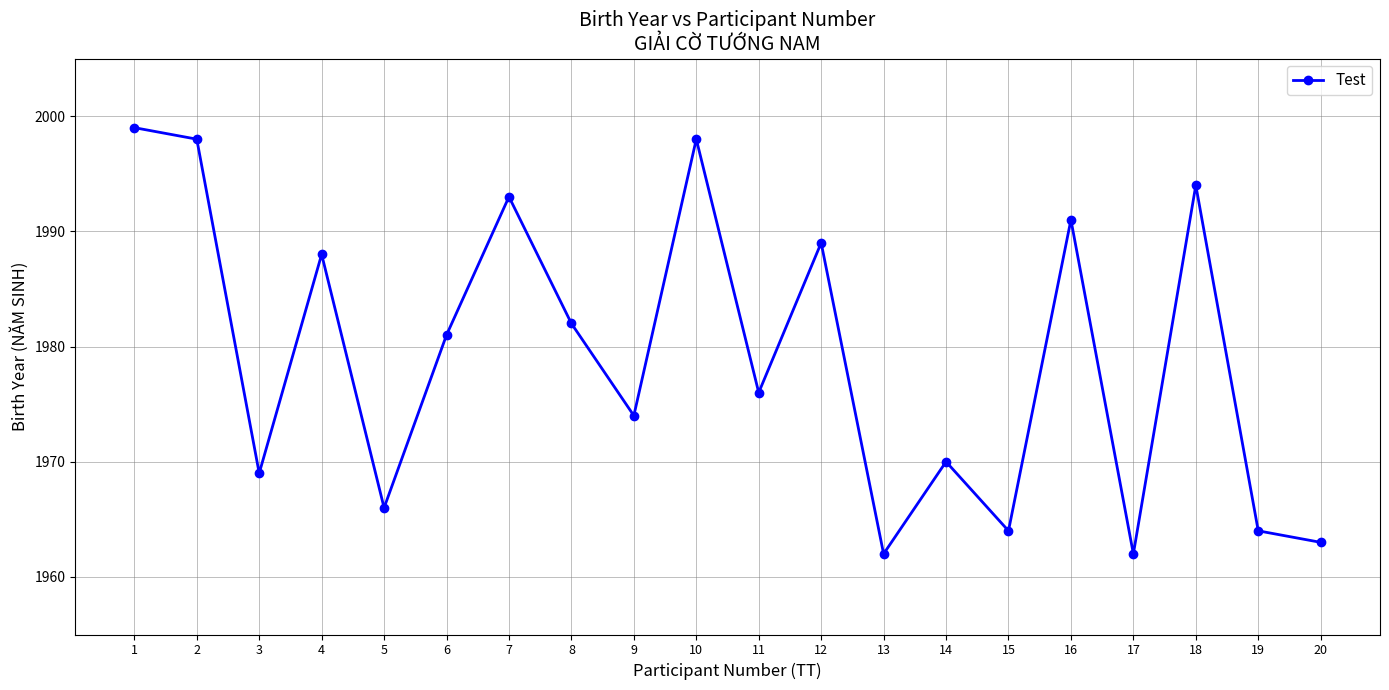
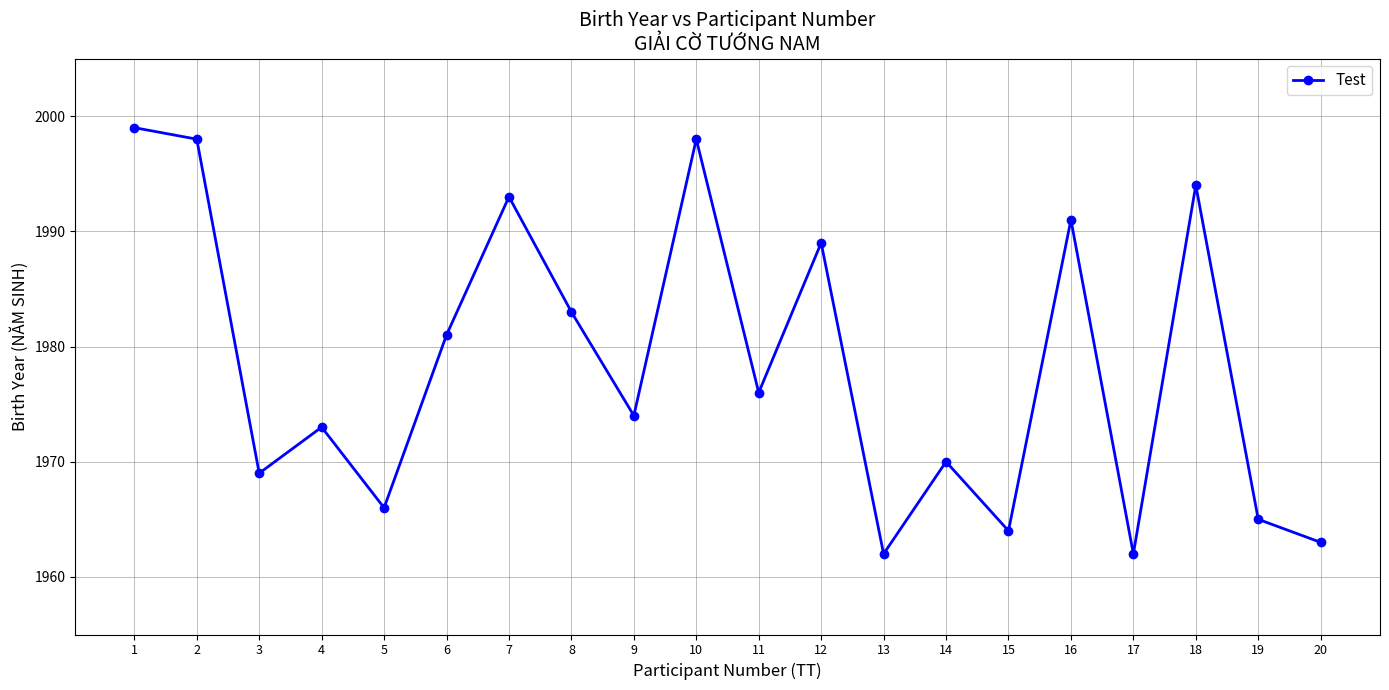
  {
    "1": 1999,
    "2": 1998,
    "3": 1969,
-   "4": 1988,
+   "4": 1973,
    "5": 1966,
    "6": 1981,
    "7": 1993,
-   "8": 1982,
+   "8": 1983,
    "9": 1974,
    "10": 1998,
    "11": 1976,
    "12": 1989,
    "13": 1962,
    "14": 1970,
    "15": 1964,
    "16": 1991,
    "17": 1962,
    "18": 1994,
-   "19": 1964,
+   "19": 1965,
    "20": 1963
  }
